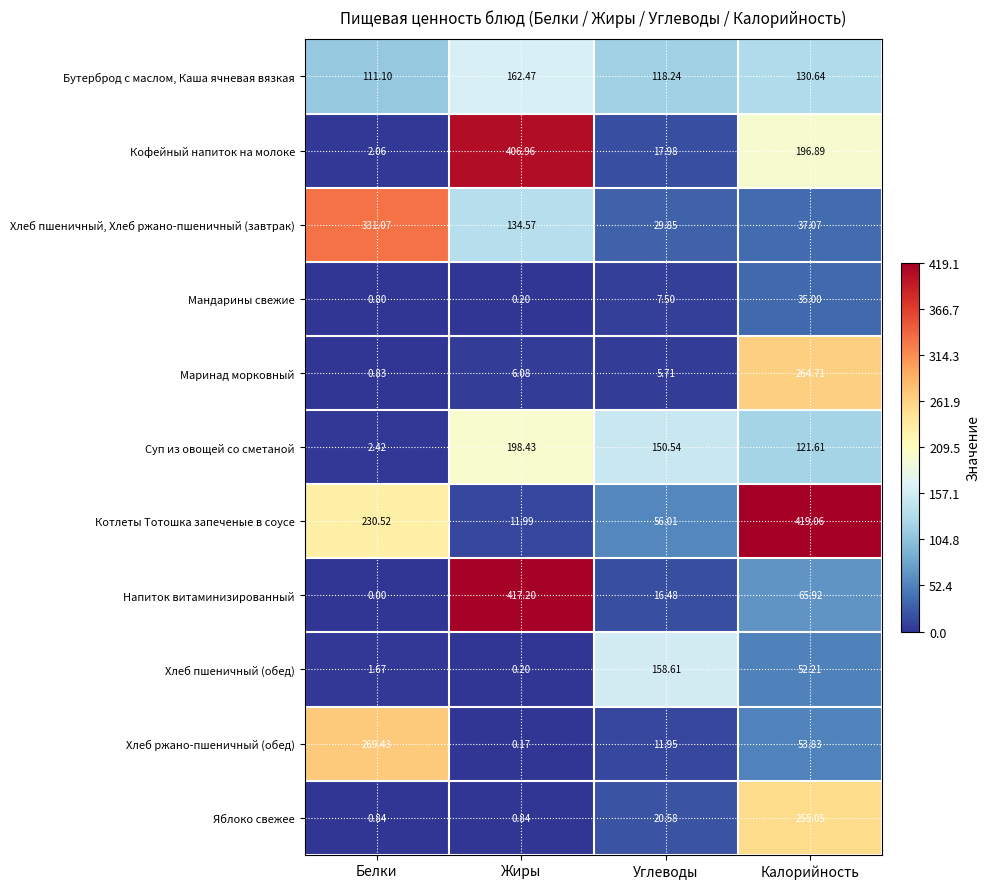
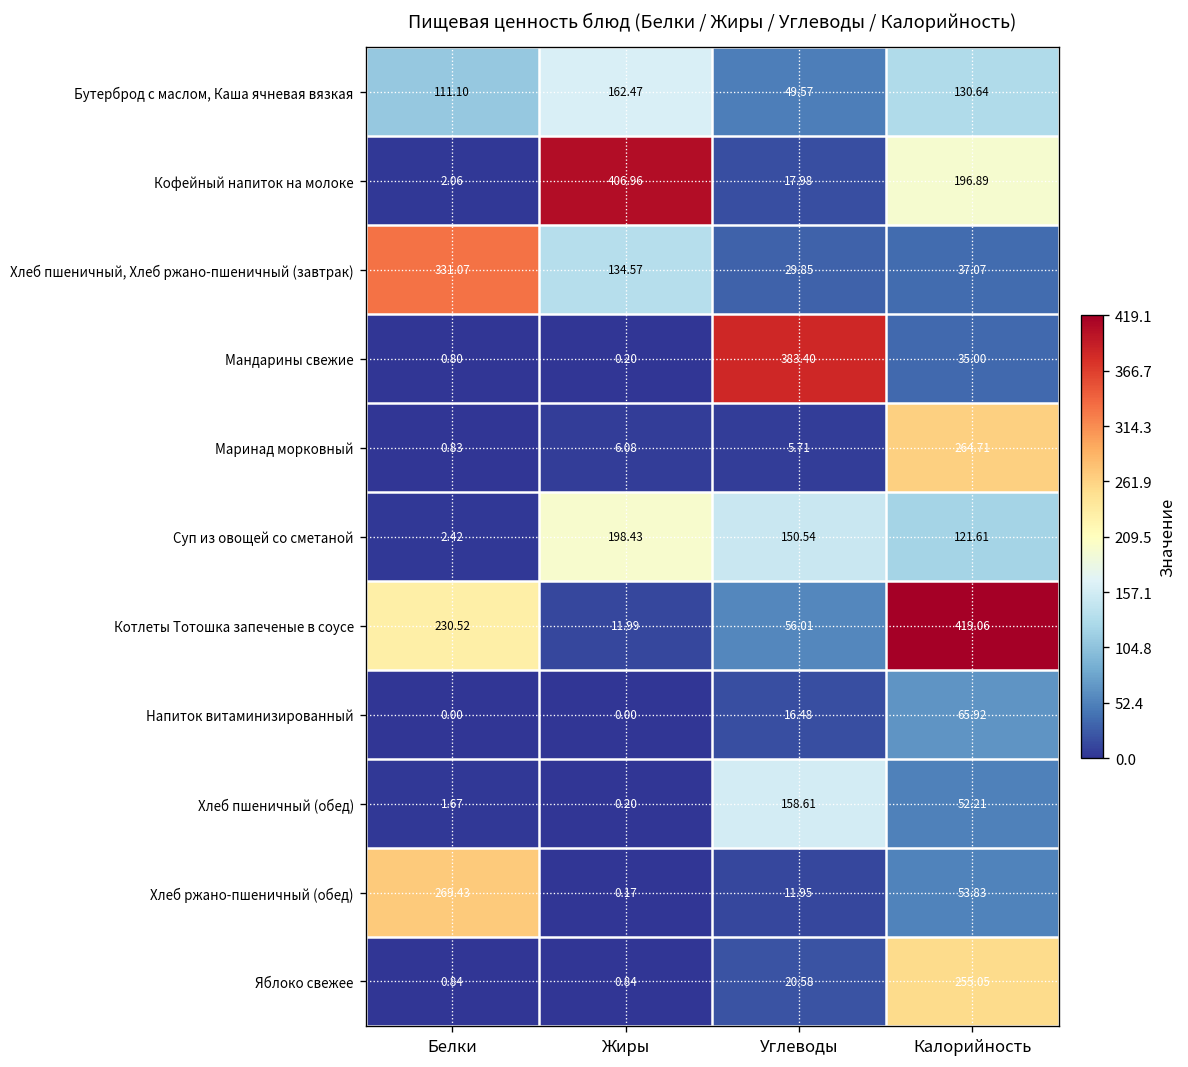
  {
    "Бутерброд с маслом, Каша ячневая вязкая": {
      "Белки": 111.10,
      "Жиры": 162.47,
-     "Углеводы": 118.24,
+     "Углеводы": 49.57,
      "Калорийность": 130.64
    },
    "Кофейный напиток на молоке": {
      "Белки": 2.06,
      "Жиры": 406.96,
      "Углеводы": 17.98,
      "Калорийность": 196.89
    },
    "Хлеб пшеничный, Хлеб ржано-пшеничный (завтрак)": {
      "Белки": 331.07,
      "Жиры": 134.57,
      "Углеводы": 29.85,
      "Калорийность": 37.07
    },
    "Мандарины свежие": {
      "Белки": 0.80,
      "Жиры": 0.20,
-     "Углеводы": 7.50,
+     "Углеводы": 383.40,
      "Калорийность": 35.00
    },
    "Маринад морковный": {
      "Белки": 0.83,
      "Жиры": 6.08,
      "Углеводы": 5.71,
      "Калорийность": 264.71
    },
    "Суп из овощей со сметаной": {
      "Белки": 2.42,
      "Жиры": 198.43,
      "Углеводы": 150.54,
      "Калорийность": 121.61
    },
    "Котлеты Тотошка запеченые в соусе": {
      "Белки": 230.52,
      "Жиры": 11.99,
      "Углеводы": 56.01,
      "Калорийность": 419.06
    },
    "Напиток витаминизированный": {
      "Белки": 0.00,
-     "Жиры": 417.20,
+     "Жиры": 0.00,
      "Углеводы": 16.48,
      "Калорийность": 65.92
    },
    "Хлеб пшеничный (обед)": {
      "Белки": 1.67,
      "Жиры": 0.20,
      "Углеводы": 158.61,
      "Калорийность": 52.21
    },
    "Хлеб ржано-пшеничный (обед)": {
      "Белки": 269.43,
      "Жиры": 0.17,
      "Углеводы": 11.95,
      "Калорийность": 53.83
    },
    "Яблоко свежее": {
      "Белки": 0.84,
      "Жиры": 0.84,
      "Углеводы": 20.58,
      "Калорийность": 255.05
    }
  }
